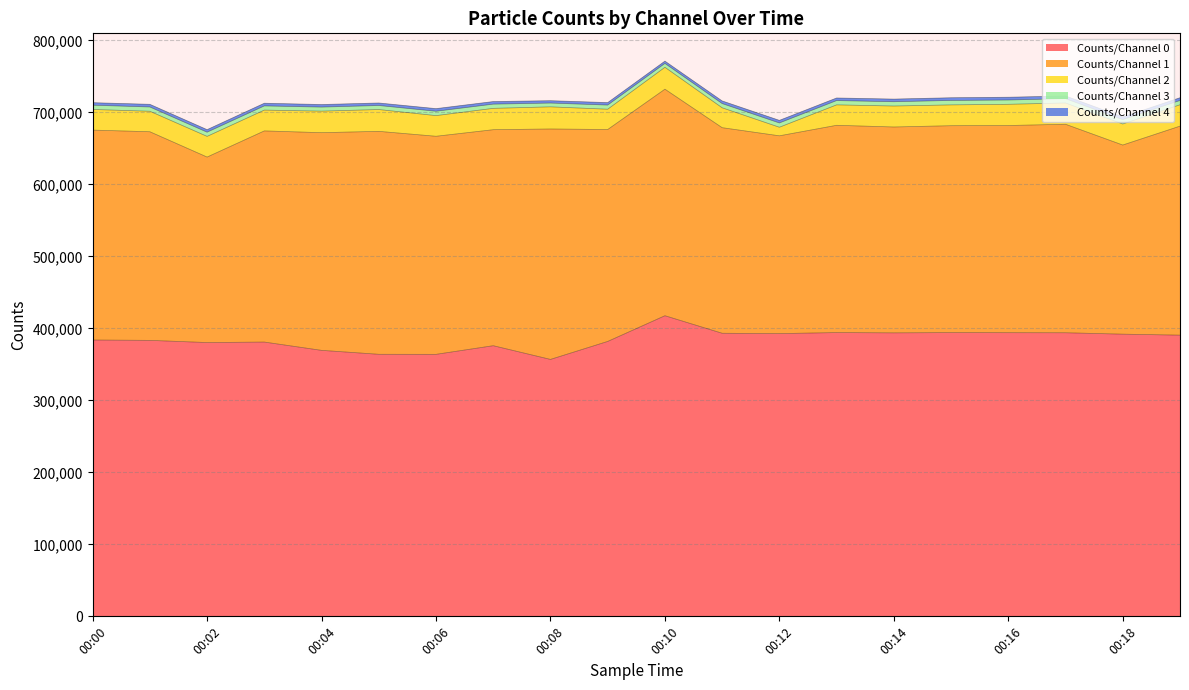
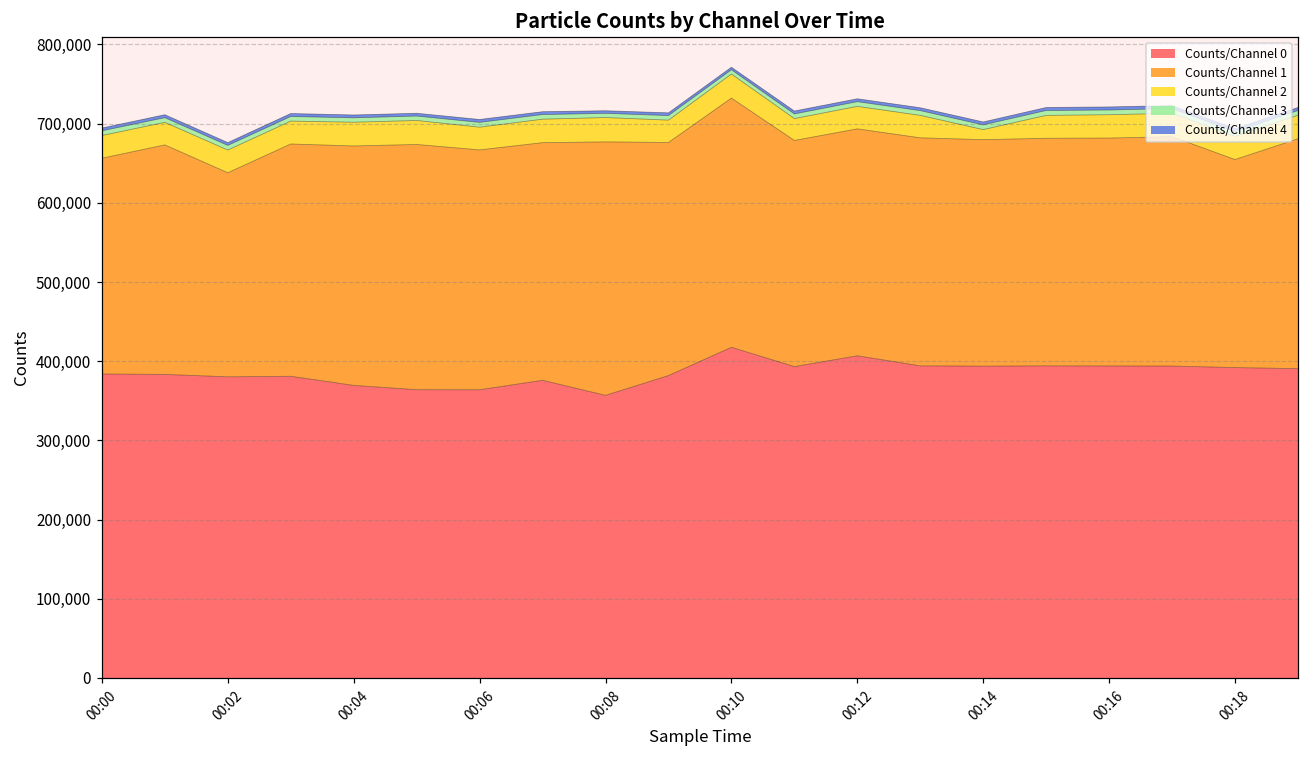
  {
    "Counts/Channel 0": {
      "00:00": "380,000",
      "00:02": "380,000",
      "00:04": "370,000",
      "00:06": "360,000",
      "00:08": "360,000",
      "00:10": "420,000",
-     "00:12": "390,000",
+     "00:12": "410,000",
      "00:14": "390,000",
      "00:16": "390,000",
      "00:18": "390,000"
    },
    "Counts/Channel 1": {
-     "00:00": "290,000",
+     "00:00": "270,000",
      "00:02": "260,000",
      "00:04": "300,000",
      "00:06": "300,000",
      "00:08": "320,000",
      "00:10": "310,000",
-     "00:12": "270,000",
+     "00:12": "290,000",
      "00:14": "290,000",
      "00:16": "290,000",
      "00:18": "260,000"
    },
    "Counts/Channel 2": {
      "00:00": "30,000",
      "00:02": "30,000",
      "00:04": "30,000",
      "00:06": "30,000",
      "00:08": "30,000",
      "00:10": "30,000",
-     "00:12": "10,000",
-     "00:14": "30,000",
+     "00:12": "30,000",
+     "00:14": "10,000",
      "00:16": "30,000",
      "00:18": "30,000"
    },
    "Counts/Channel 3": {
      "00:02": "10,000",
      "00:04": "10,000",
      "00:06": "10,000",
      "00:12": "10,000",
      "00:14": "10,000",
      "00:16": "10,000"
    },
    "Counts/Channel 4": {
      "00:02": "0",
      "00:04": "0",
      "00:06": "0",
      "00:12": "0",
      "00:14": "0",
      "00:16": "0"
    }
  }
